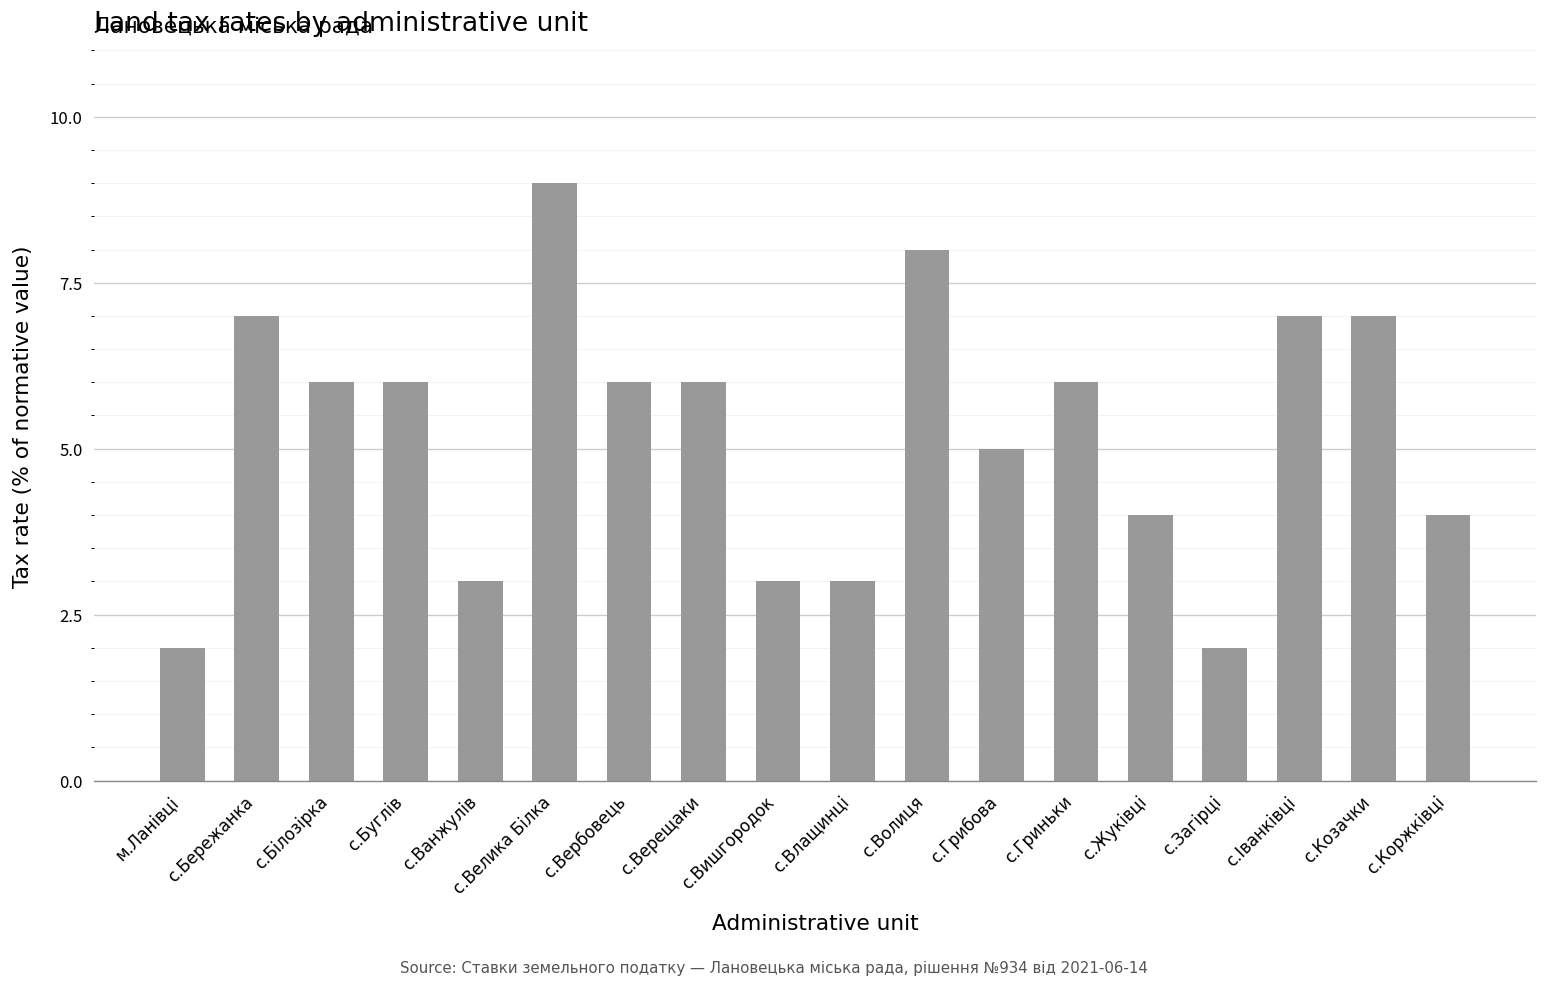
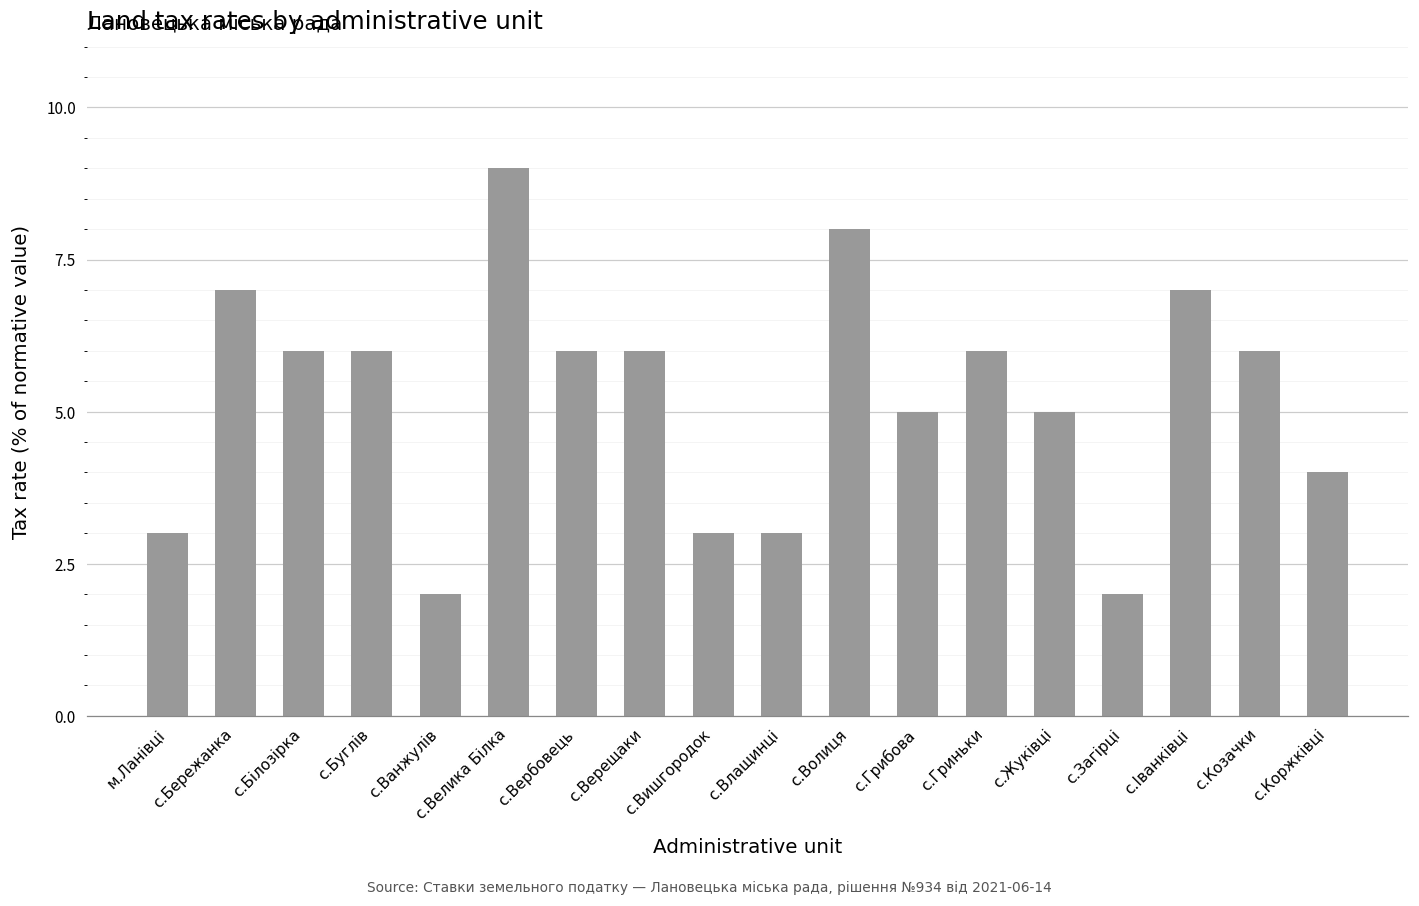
  {
-   "м.Ланівці": 2,
+   "м.Ланівці": 3,
    "с.Бережанка": 7,
    "с.Білозірка": 6,
    "с.Буглів": 6,
-   "с.Ванжулів": 3,
+   "с.Ванжулів": 2,
    "с.Велика Білка": 9,
    "с.Вербовець": 6,
    "с.Верещаки": 6,
    "с.Вишгородок": 3,
    "с.Влащинці": 3,
    "с.Волиця": 8,
    "с.Грибова": 5,
    "с.Гриньки": 6,
-   "с.Жуківці": 4,
+   "с.Жуківці": 5,
    "с.Загірці": 2,
    "с.Іванківці": 7,
-   "с.Козачки": 7,
+   "с.Козачки": 6,
    "с.Коржківці": 4
  }
